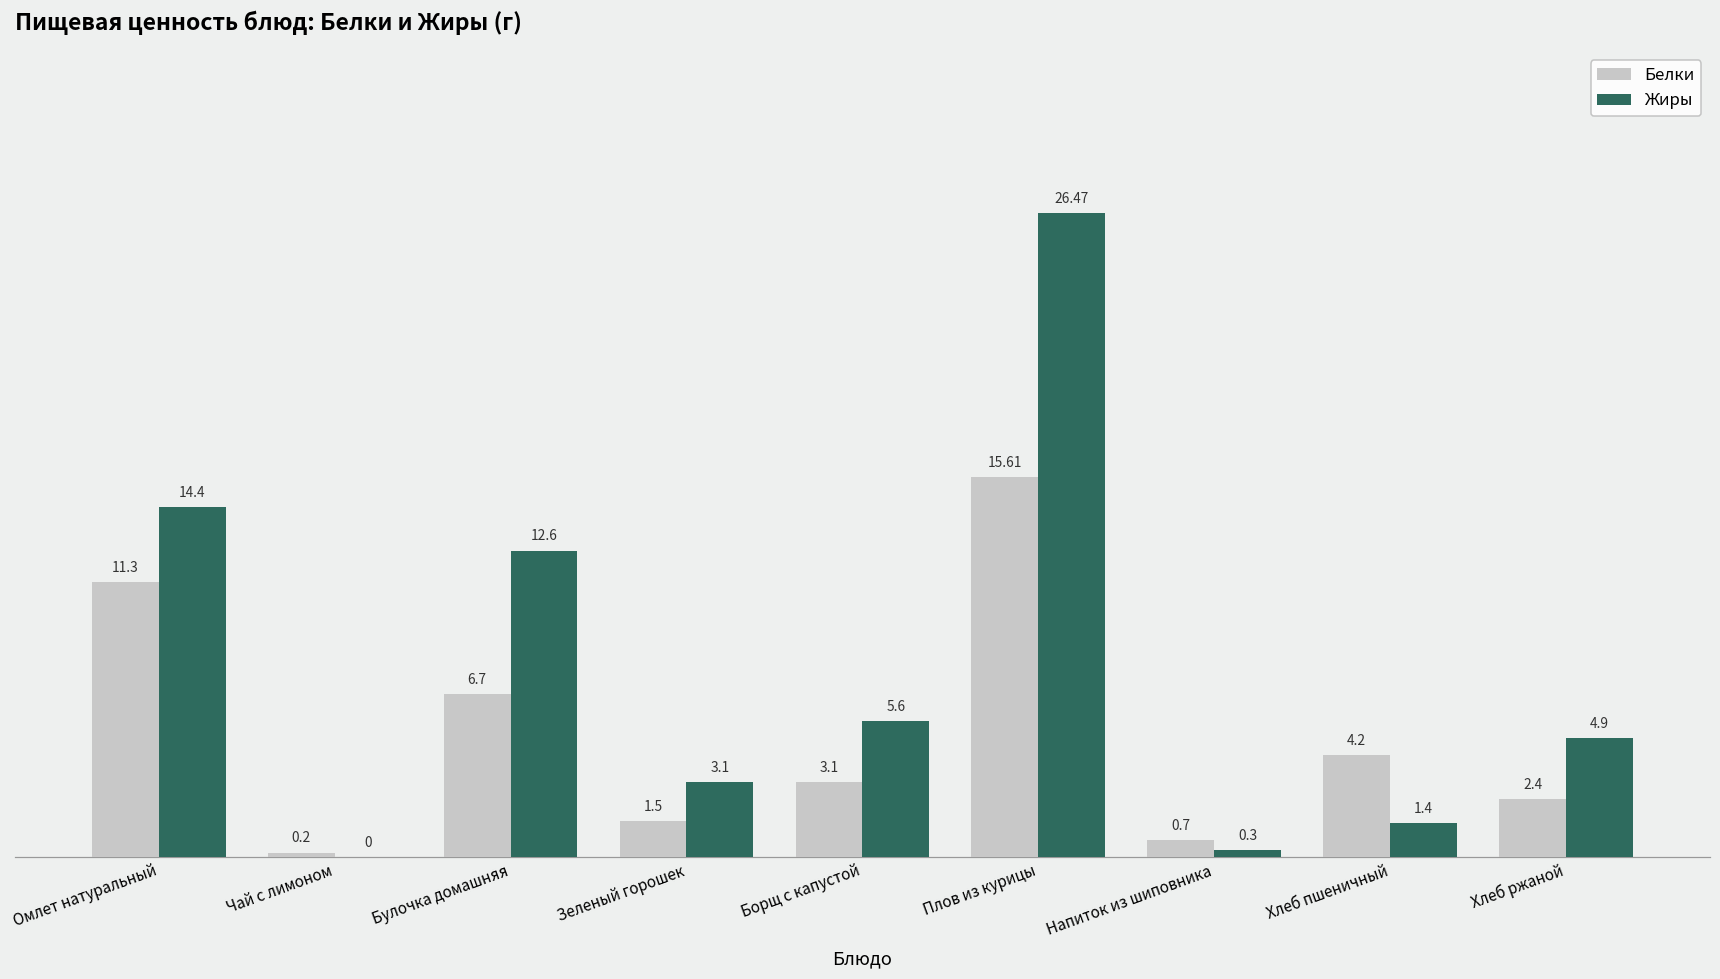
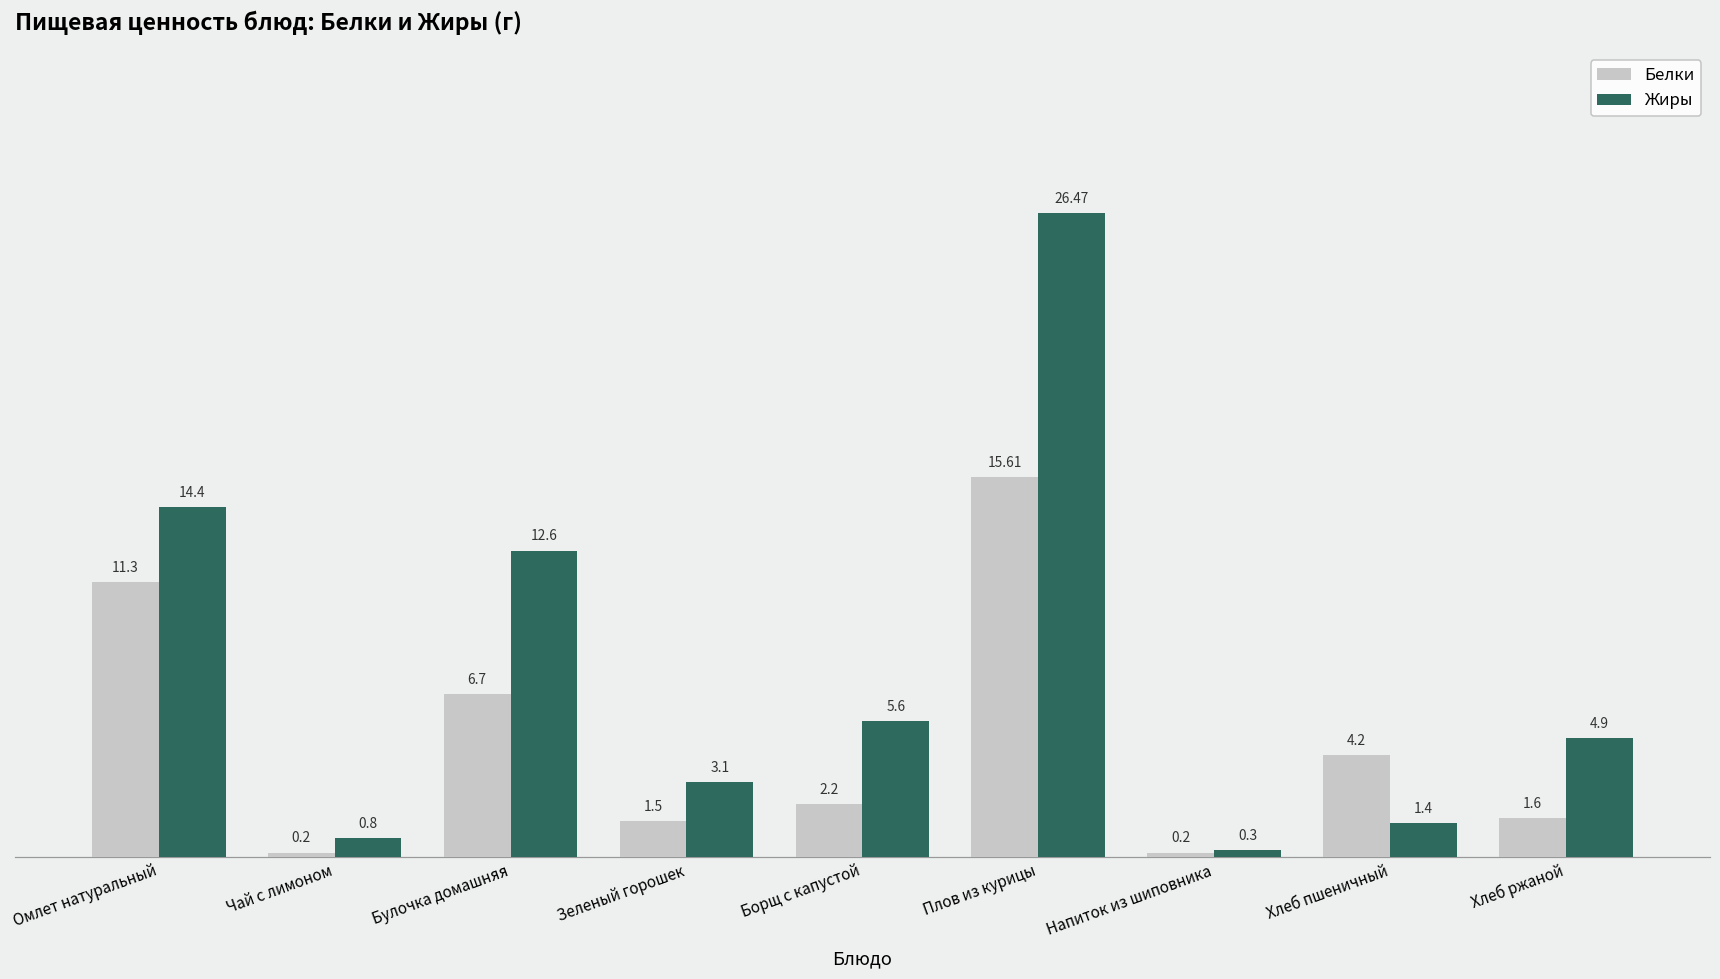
  {
    "Белки": {
      "Омлет натуральный": 11.3,
      "Чай с лимоном": 0.2,
      "Булочка домашняя": 6.7,
      "Зеленый горошек": 1.5,
-     "Борщ с капустой": 3.1,
+     "Борщ с капустой": 2.2,
      "Плов из курицы": 15.61,
-     "Напиток из шиповника": 0.7,
+     "Напиток из шиповника": 0.2,
      "Хлеб пшеничный": 4.2,
-     "Хлеб ржаной": 2.4
+     "Хлеб ржаной": 1.6
    },
    "Жиры": {
      "Омлет натуральный": 14.4,
-     "Чай с лимоном": 0,
+     "Чай с лимоном": 0.8,
      "Булочка домашняя": 12.6,
      "Зеленый горошек": 3.1,
      "Борщ с капустой": 5.6,
      "Плов из курицы": 26.47,
      "Напиток из шиповника": 0.3,
      "Хлеб пшеничный": 1.4,
      "Хлеб ржаной": 4.9
    }
  }
